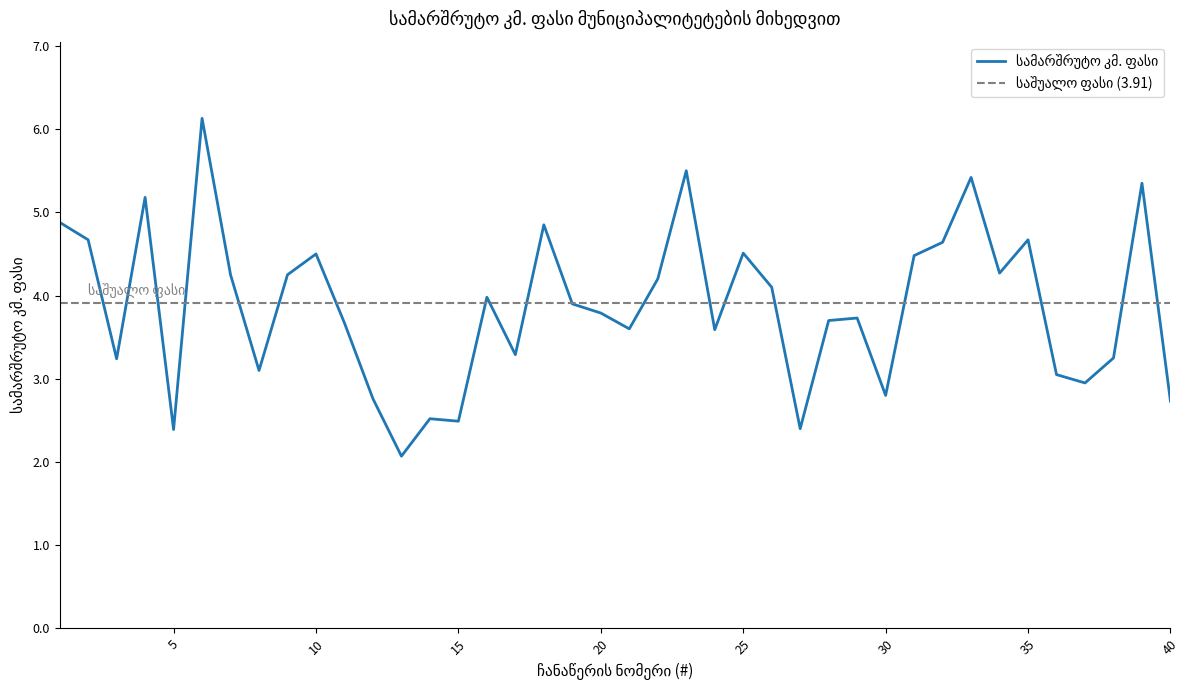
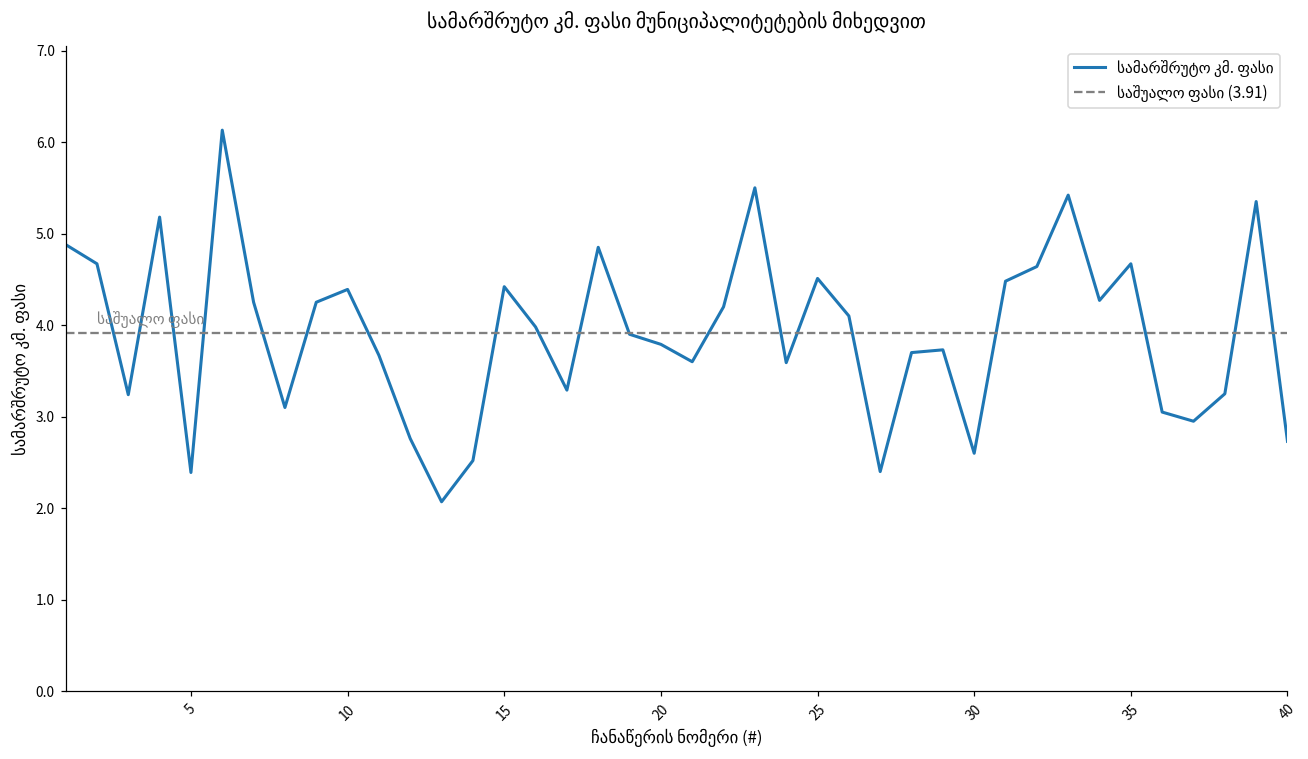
  {
    "5": 2.4,
-   "10": 4.5,
-   "15": 2.5,
+   "10": 4.4,
+   "15": 4.4,
    "20": 3.8,
    "25": 4.5,
-   "30": 2.8,
+   "30": 2.6,
    "35": 4.7,
    "40": 2.7
  }
